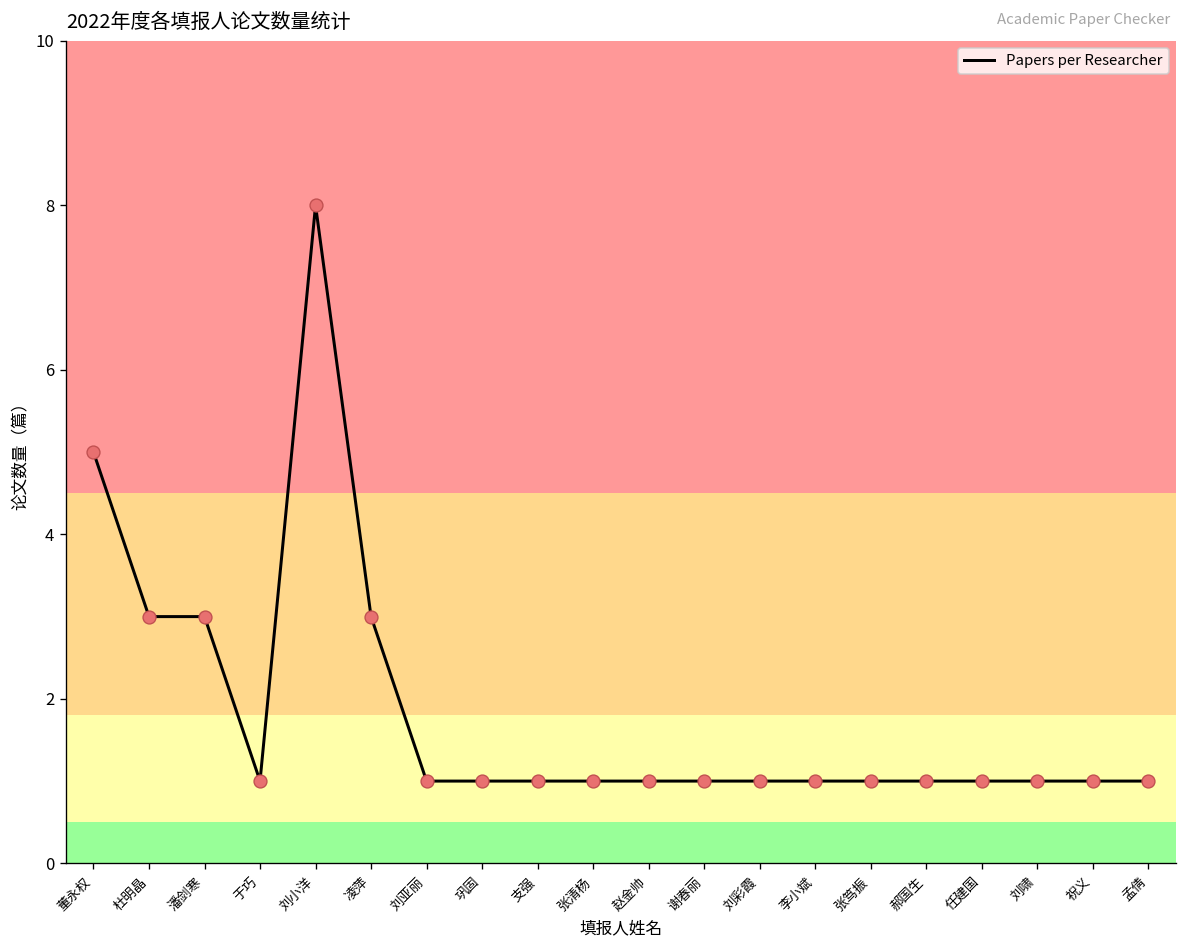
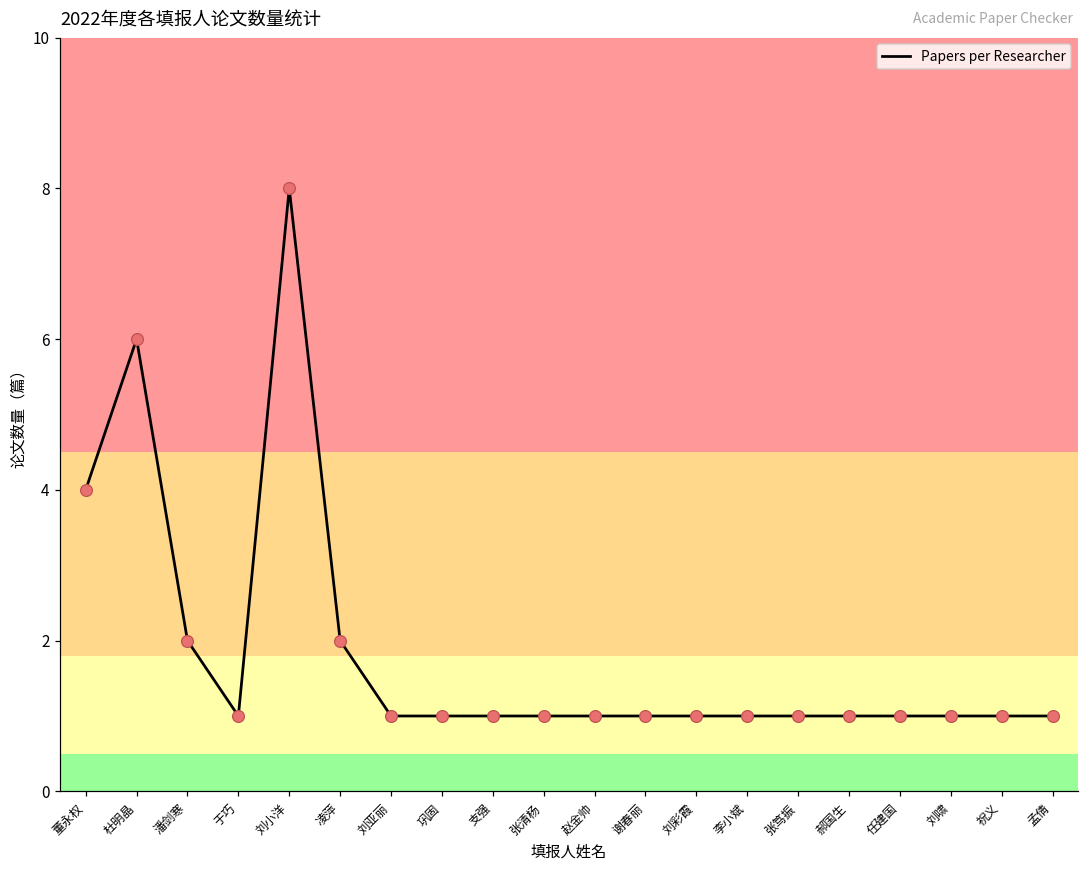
  {
-   "董永权": 5,
-   "杜明晶": 3,
-   "潘剑寒": 3,
+   "董永权": 4,
+   "杜明晶": 6,
+   "潘剑寒": 2,
    "于巧": 1,
    "刘小洋": 8,
-   "凌萍": 3,
+   "凌萍": 2,
    "刘亚丽": 1,
    "巩固": 1,
    "支强": 1,
    "张清杨": 1,
    "赵金帅": 1,
    "谢春丽": 1,
    "刘彩霞": 1,
    "李小斌": 1,
    "张笃振": 1,
    "郝国生": 1,
    "任建国": 1,
    "刘啸": 1,
    "祝义": 1,
    "孟倩": 1
  }
